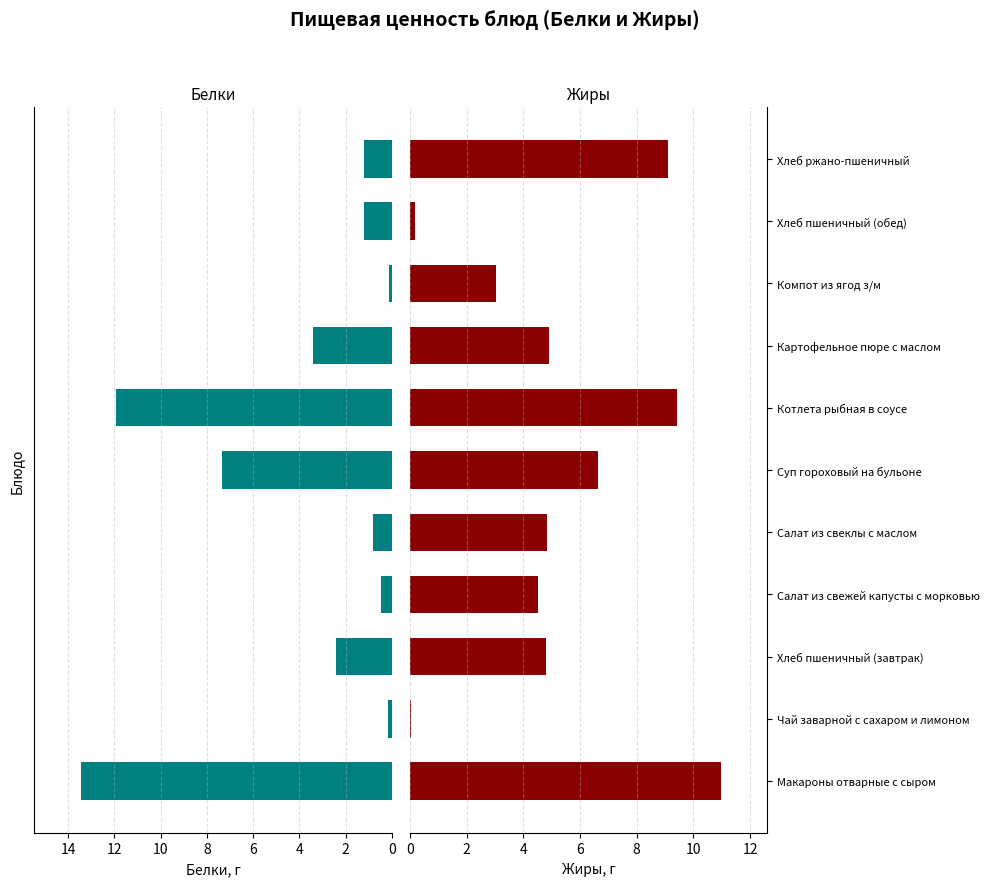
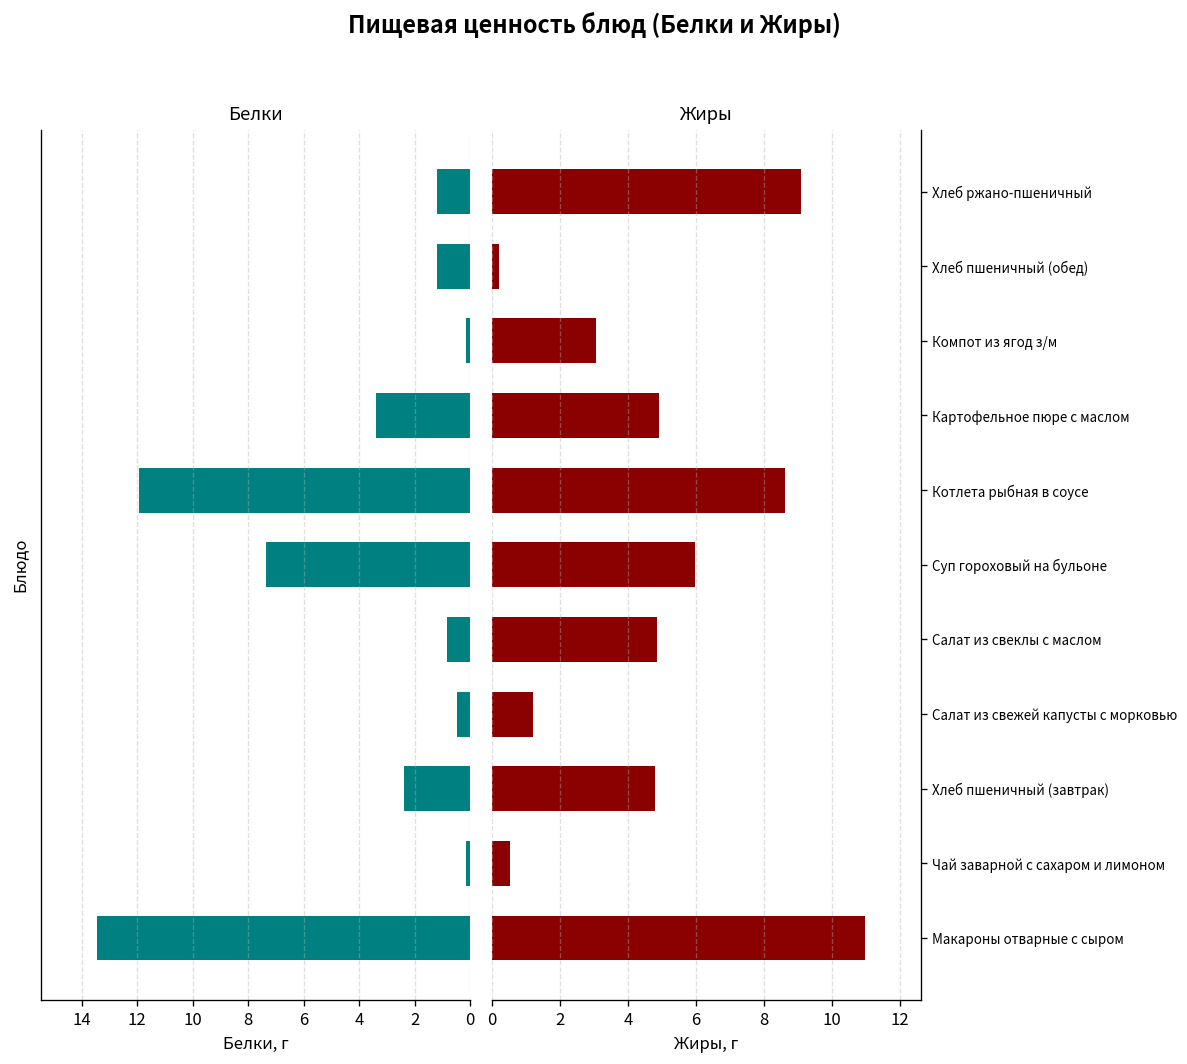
  {
    "Жиры": {
      "Хлеб ржано-пшеничный": 9.1,
      "Хлеб пшеничный (обед)": 0.2,
      "Компот из ягод з/м": 3.1,
      "Картофельное пюре с маслом": 4.9,
-     "Котлета рыбная в соусе": 9.4,
-     "Суп гороховый на бульоне": 6.6,
+     "Котлета рыбная в соусе": 8.6,
+     "Суп гороховый на бульоне": 6.0,
      "Салат из свеклы с маслом": 4.9,
-     "Салат из свежей капусты с морковью": 4.5,
+     "Салат из свежей капусты с морковью": 1.2,
      "Хлеб пшеничный (завтрак)": 4.8,
-     "Чай заварной с сахаром и лимоном": 0.0,
+     "Чай заварной с сахаром и лимоном": 0.5,
      "Макароны отварные с сыром": 11.0
    }
  }
